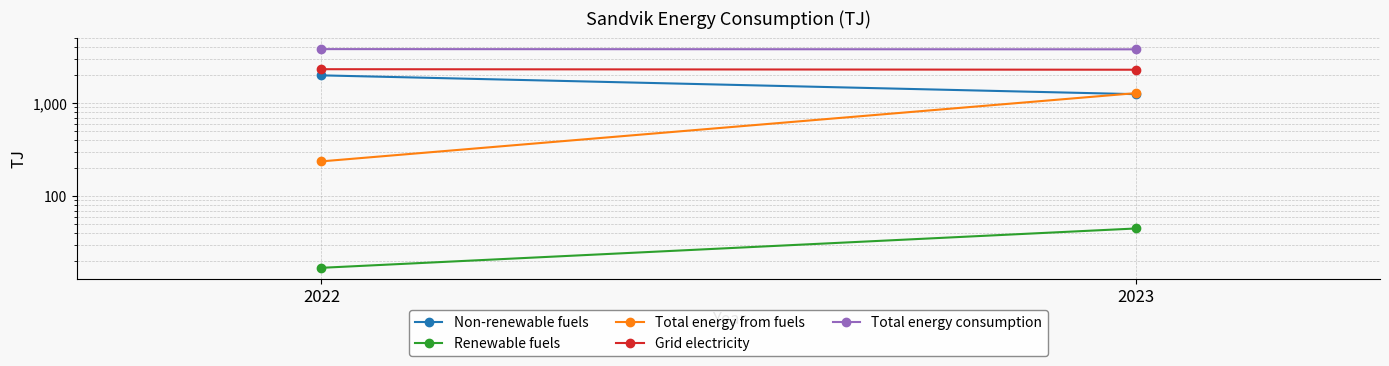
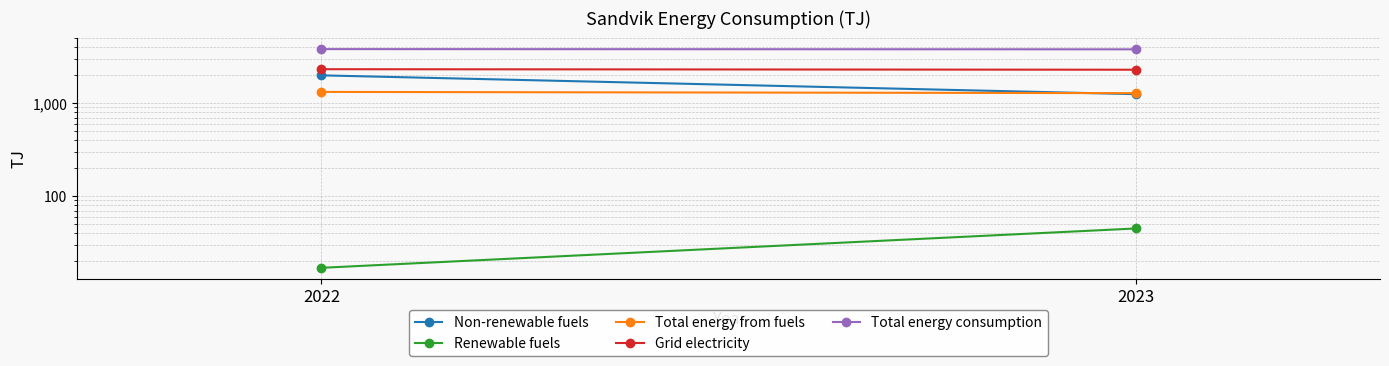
  {
    "Non-renewable fuels": {
      "2022": "2,000"
    },
    "Renewable fuels": {
      "2022": "17",
      "2023": "50"
    },
    "Total energy from fuels": {
-     "2022": "240"
+     "2022": "1,300"
    },
    "Grid electricity": {
      "2022": "2,300",
      "2023": "2,300"
    },
    "Total energy consumption": {
      "2022": "3,800",
      "2023": "3,800"
    }
  }
